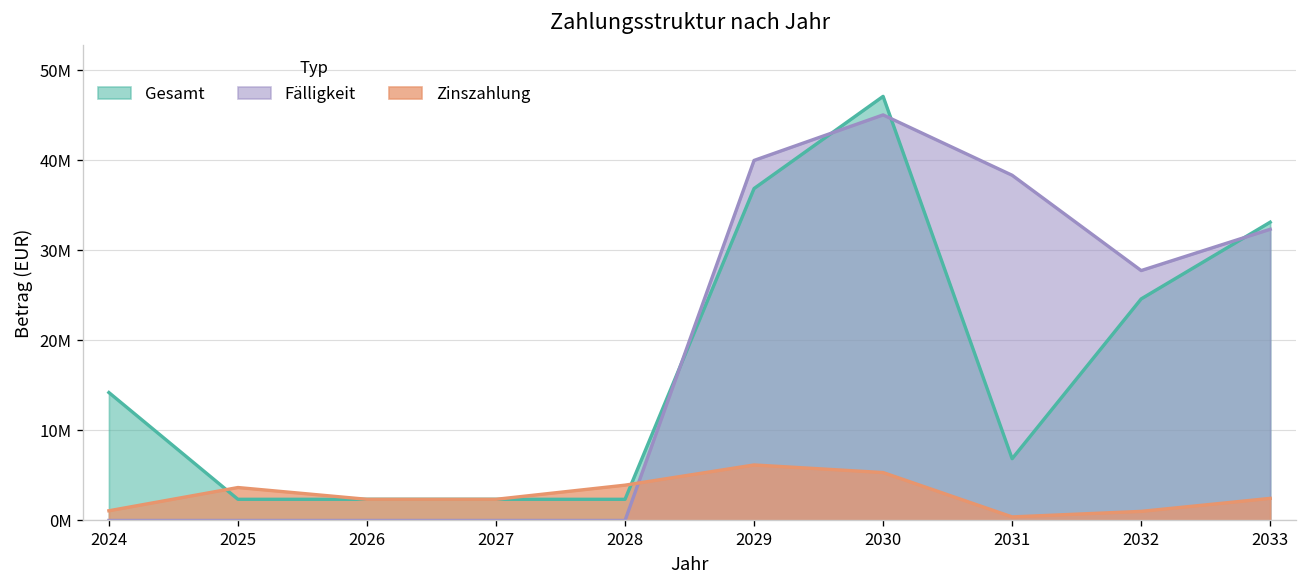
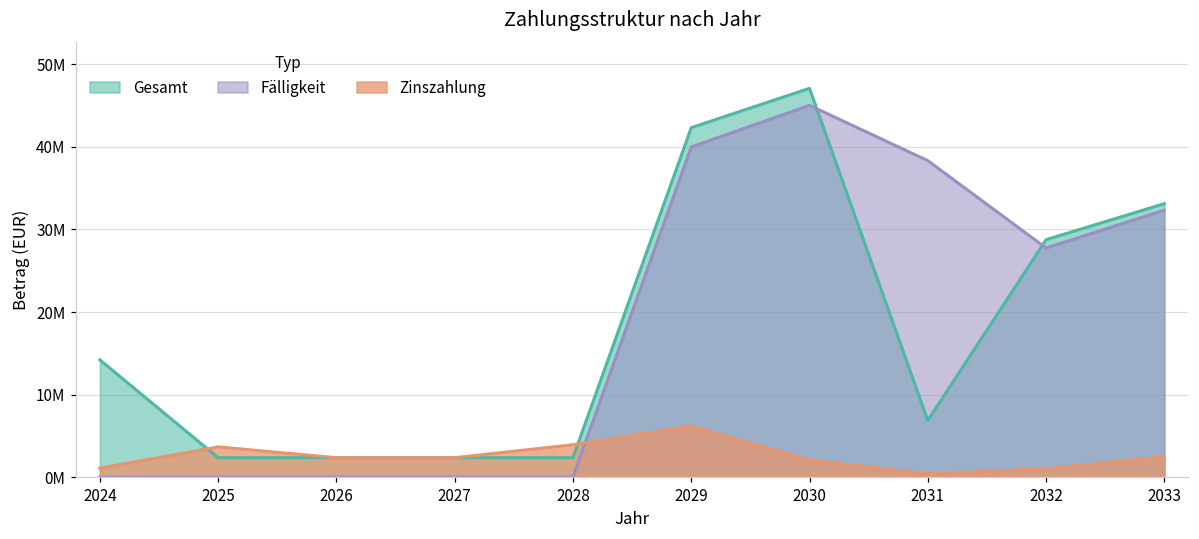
  {
    "Gesamt": {
      "2024": 14000000,
      "2025": 2000000,
      "2028": 2000000,
-     "2029": 37000000,
+     "2029": 42000000,
      "2030": 47000000,
      "2031": 7000000,
-     "2032": 25000000,
+     "2032": 29000000,
      "2033": 33000000
    },
    "Fälligkeit": {
      "2024": 0,
      "2025": 0,
      "2026": 0,
      "2027": 0,
      "2028": 0,
      "2029": 40000000,
      "2030": 45000000,
      "2031": 38000000,
      "2032": 28000000,
      "2033": 32000000
    },
    "Zinszahlung": {
      "2024": 1000000,
      "2025": 4000000,
      "2028": 4000000,
      "2029": 6000000,
-     "2030": 5000000,
+     "2030": 2000000,
      "2031": 0,
      "2032": 1000000,
      "2033": 2000000
    }
  }
